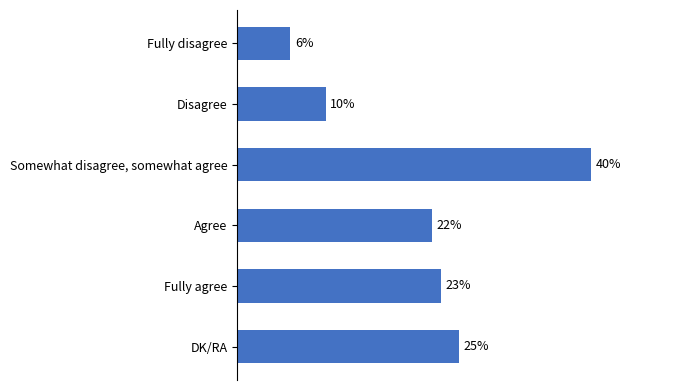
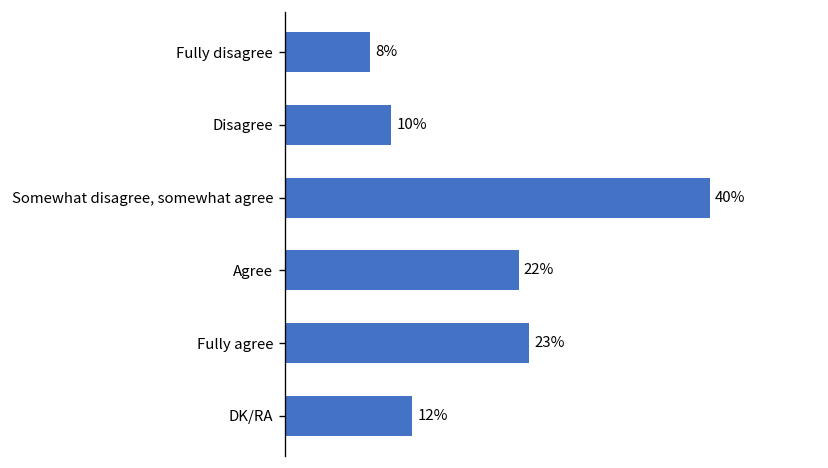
  {
-   "Fully disagree": "6%",
+   "Fully disagree": "8%",
    "Disagree": "10%",
    "Somewhat disagree, somewhat agree": "40%",
    "Agree": "22%",
    "Fully agree": "23%",
-   "DK/RA": "25%"
+   "DK/RA": "12%"
  }
